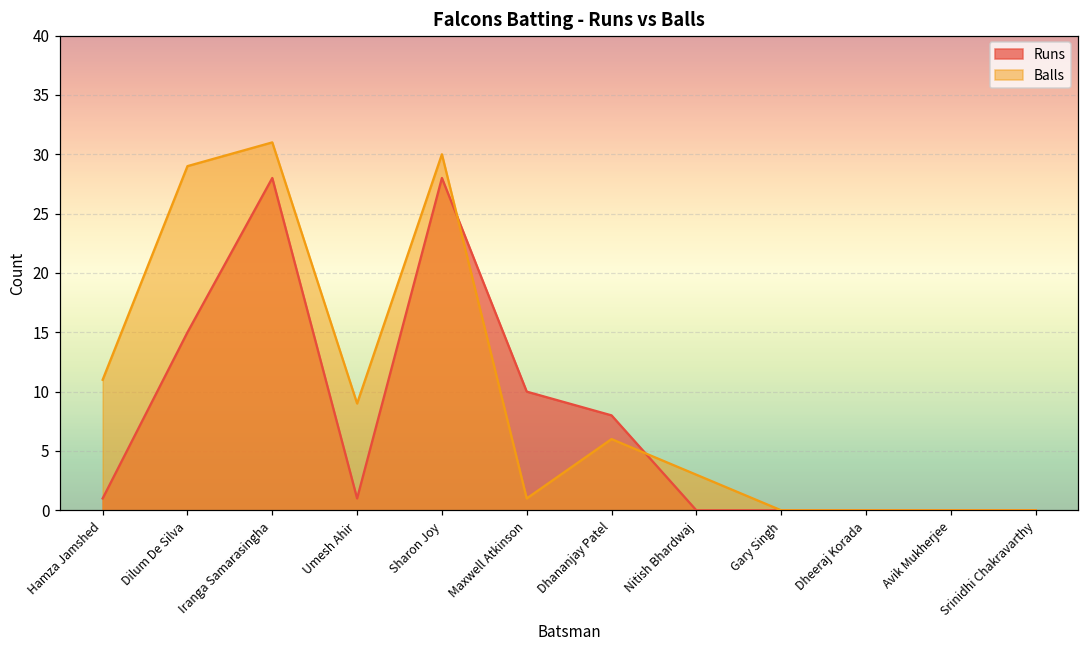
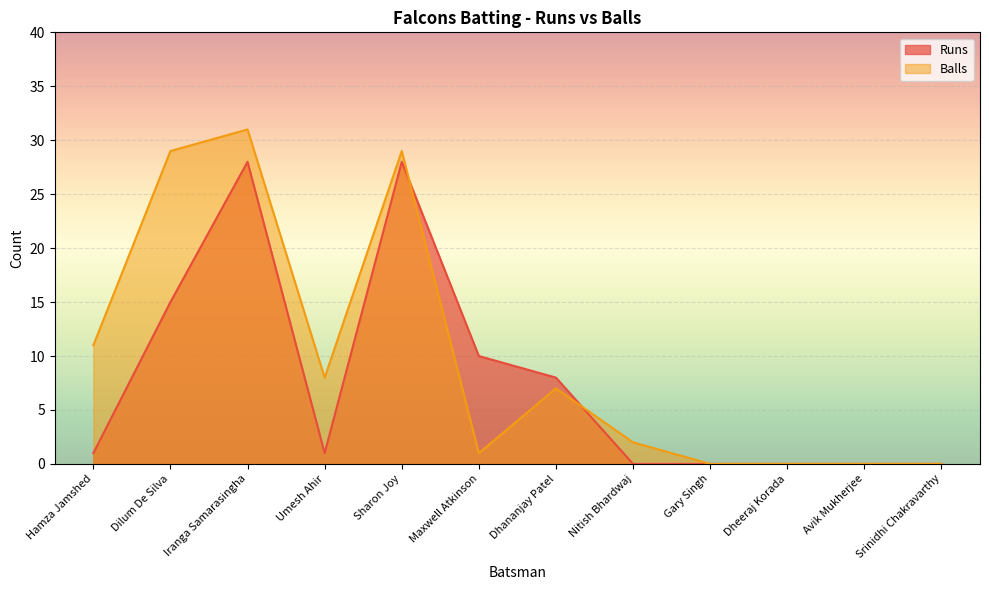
  {
    "Runs": {
      "Hamza Jamshed": 1,
      "Dilum De Silva": 15,
      "Iranga Samarasingha": 28,
      "Umesh Ahir": 1,
      "Sharon Joy": 28,
      "Maxwell Atkinson": 10,
      "Dhananjay Patel": 8,
      "Nitish Bhardwaj": 0
    },
    "Balls": {
      "Hamza Jamshed": 11,
      "Dilum De Silva": 29,
      "Iranga Samarasingha": 31,
-     "Umesh Ahir": 9,
-     "Sharon Joy": 30,
+     "Umesh Ahir": 8,
+     "Sharon Joy": 29,
      "Maxwell Atkinson": 1,
-     "Dhananjay Patel": 6,
-     "Nitish Bhardwaj": 3
+     "Dhananjay Patel": 7,
+     "Nitish Bhardwaj": 2
    }
  }
